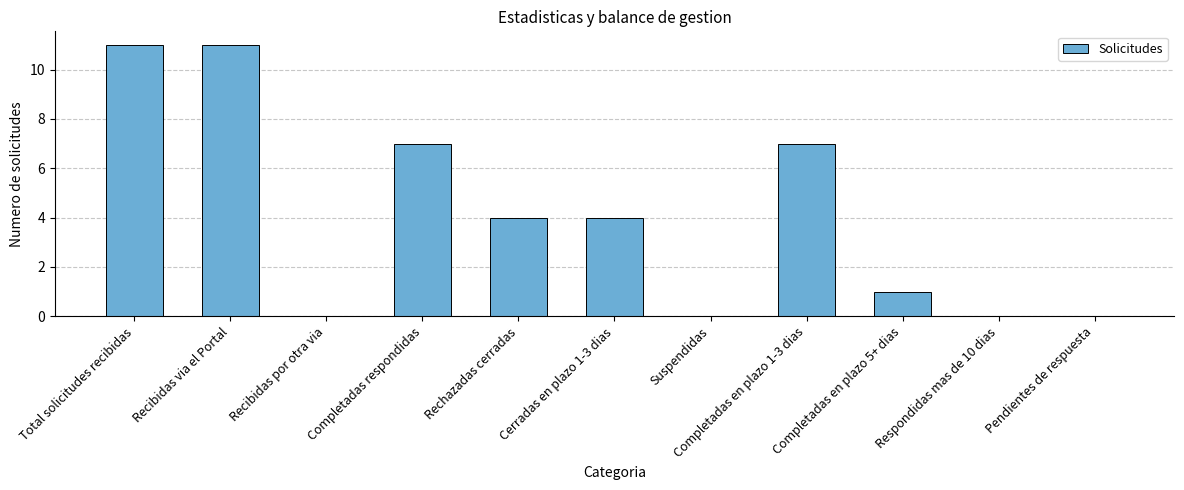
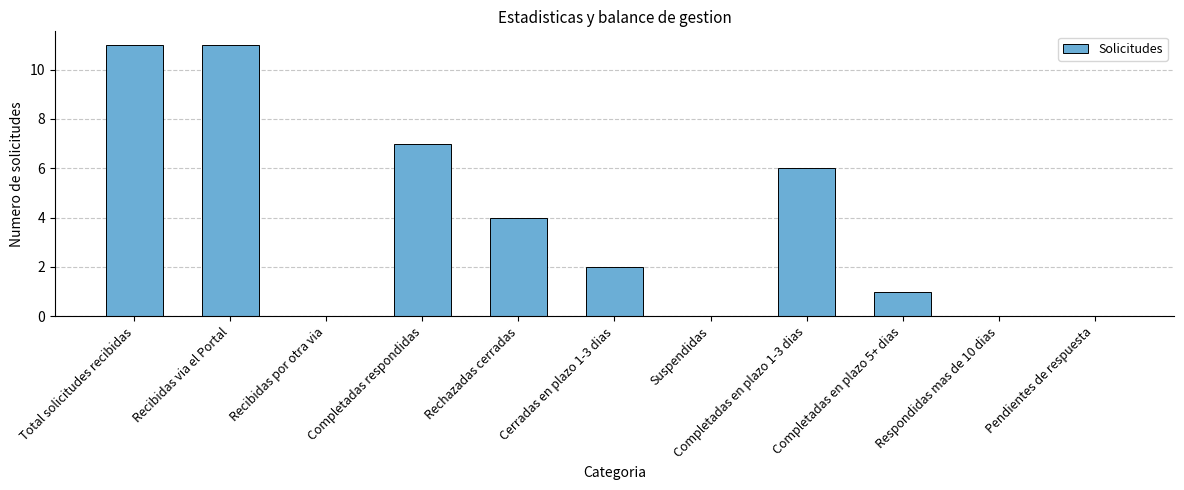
  {
    "Total solicitudes recibidas": 11,
    "Recibidas via el Portal": 11,
    "Recibidas por otra via": 0,
    "Completadas respondidas": 7,
    "Rechazadas cerradas": 4,
-   "Cerradas en plazo 1-3 dias": 4,
+   "Cerradas en plazo 1-3 dias": 2,
    "Suspendidas": 0,
-   "Completadas en plazo 1-3 dias": 7,
+   "Completadas en plazo 1-3 dias": 6,
    "Completadas en plazo 5+ dias": 1,
    "Respondidas mas de 10 dias": 0,
    "Pendientes de respuesta": 0
  }
